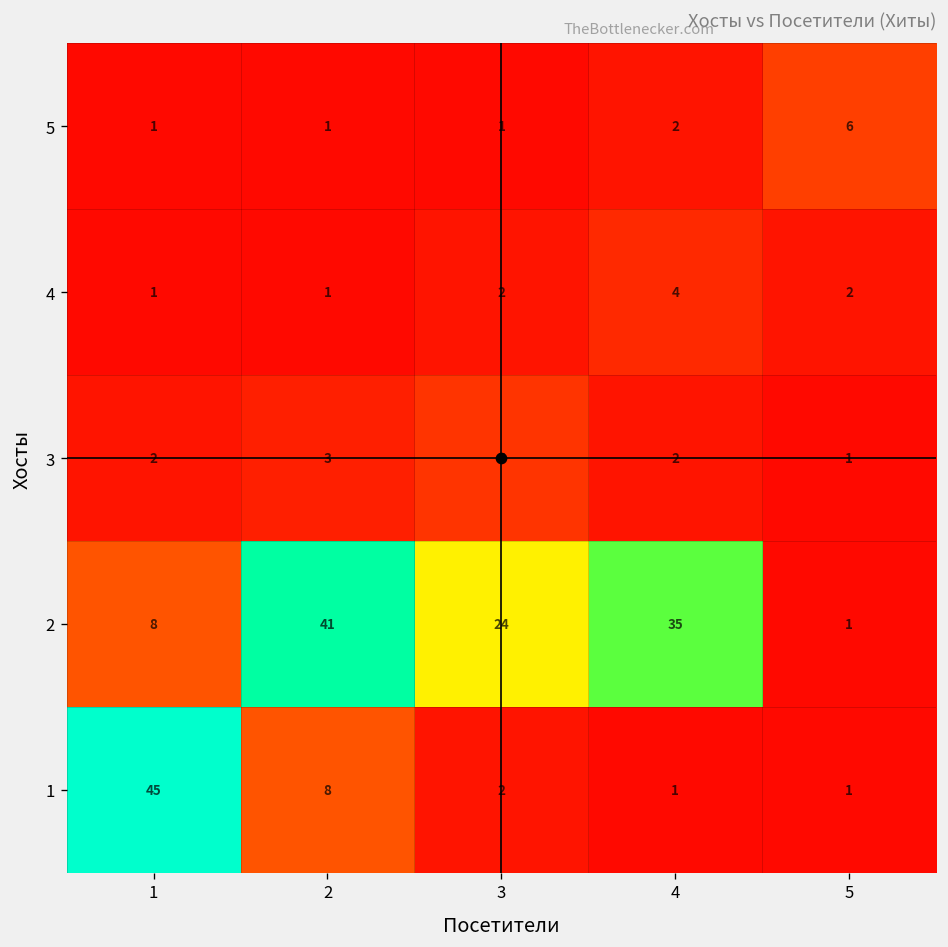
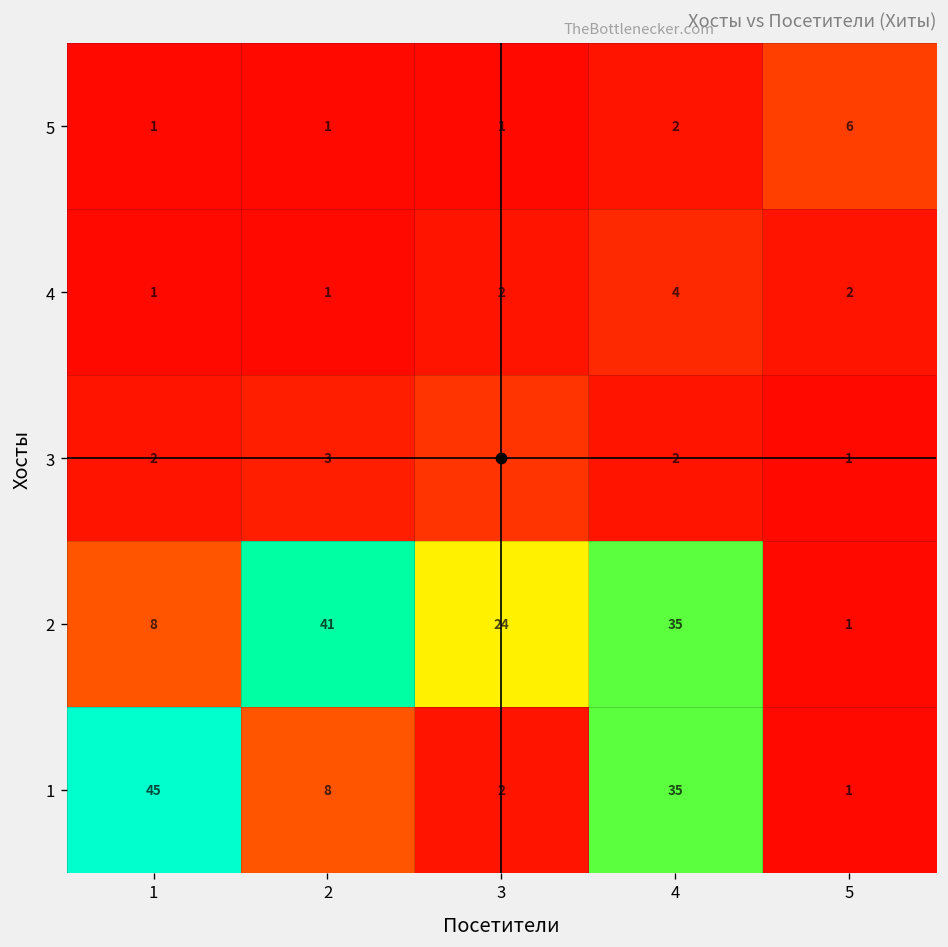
  {
    "5": {
      "1": 1,
      "2": 1,
      "3": 1,
      "4": 2,
      "5": 6
    },
    "4": {
      "1": 1,
      "2": 1,
      "3": 2,
      "4": 4,
      "5": 2
    },
    "3": {
      "1": 2,
      "2": 3,
      "4": 2,
      "5": 1
    },
    "2": {
      "1": 8,
      "2": 41,
      "3": 24,
      "4": 35,
      "5": 1
    },
    "1": {
      "1": 45,
      "2": 8,
      "3": 2,
-     "4": 1,
+     "4": 35,
      "5": 1
    }
  }
